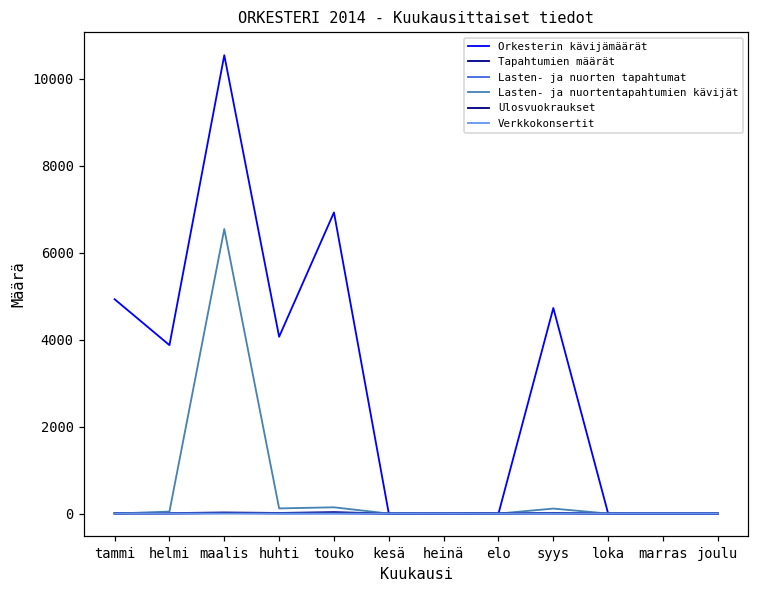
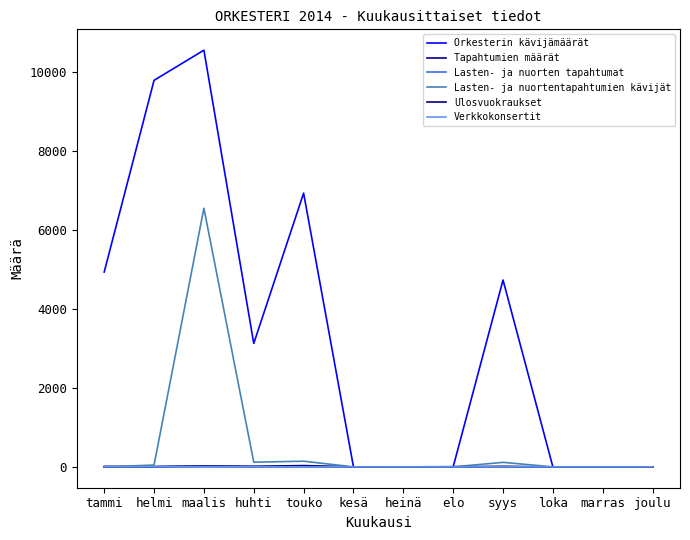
  {
    "Orkesterin kävijämäärät": {
      "tammi": 4900,
-     "helmi": 3900,
+     "helmi": 9800,
      "maalis": 10500,
-     "huhti": 4100,
+     "huhti": 3100,
      "touko": 6900,
      "syys": 4700
    }
  }
